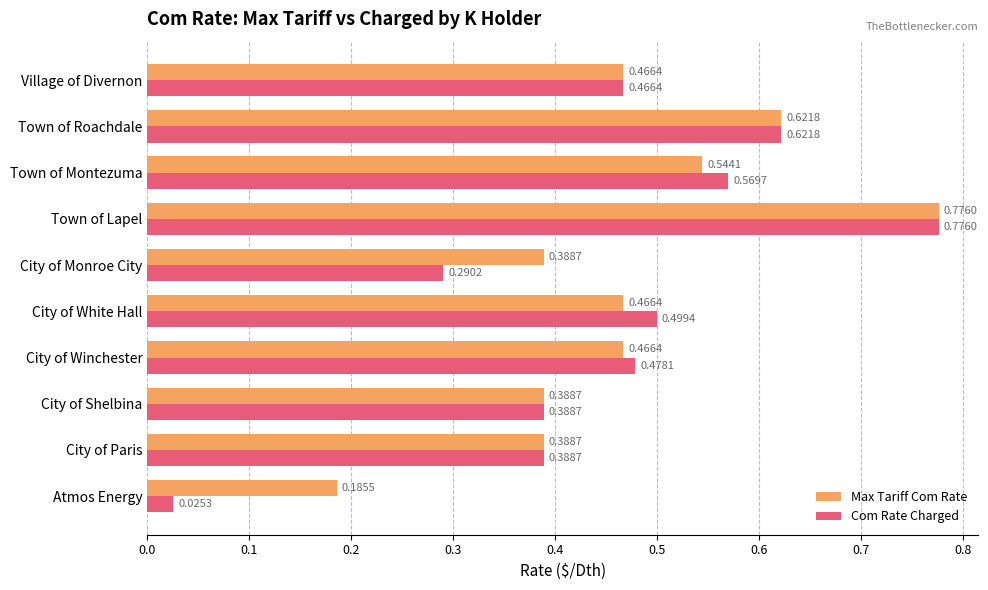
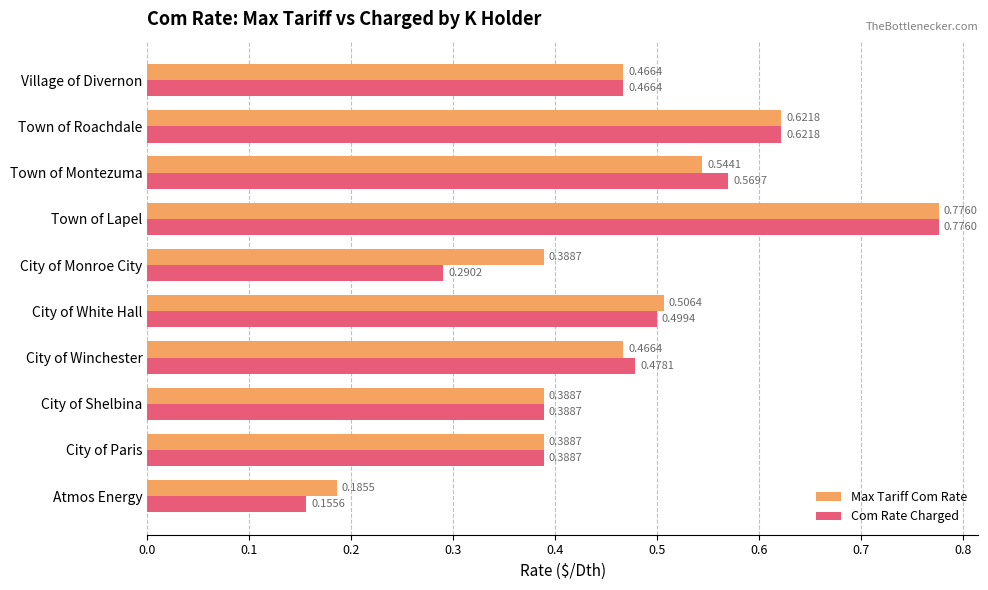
  {
    "Max Tariff Com Rate": {
      "Village of Divernon": 0.4664,
      "Town of Roachdale": 0.6218,
      "Town of Montezuma": 0.5441,
      "Town of Lapel": 0.7760,
      "City of Monroe City": 0.3887,
-     "City of White Hall": 0.4664,
+     "City of White Hall": 0.5064,
      "City of Winchester": 0.4664,
      "City of Shelbina": 0.3887,
      "City of Paris": 0.3887,
      "Atmos Energy": 0.1855
    },
    "Com Rate Charged": {
      "Village of Divernon": 0.4664,
      "Town of Roachdale": 0.6218,
      "Town of Montezuma": 0.5697,
      "Town of Lapel": 0.7760,
      "City of Monroe City": 0.2902,
      "City of White Hall": 0.4994,
      "City of Winchester": 0.4781,
      "City of Shelbina": 0.3887,
      "City of Paris": 0.3887,
-     "Atmos Energy": 0.0253
+     "Atmos Energy": 0.1556
    }
  }
